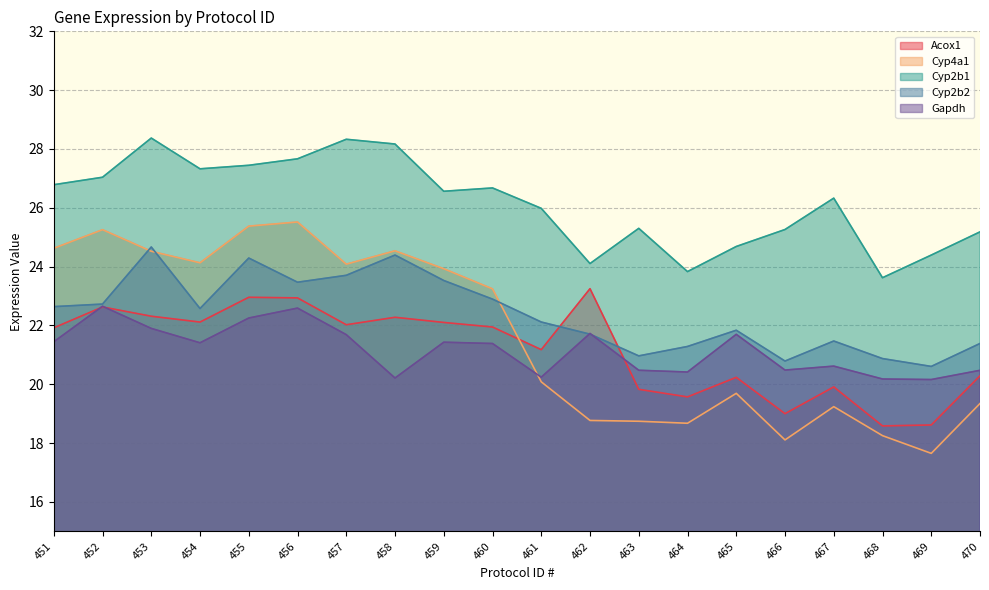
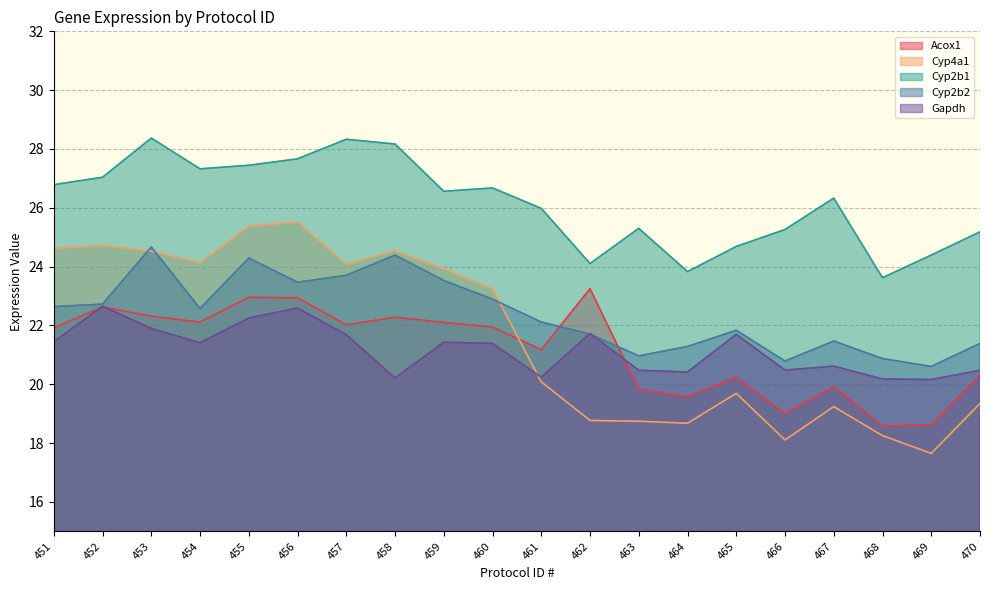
  {
    "Acox1": {
      "451": 21.9,
      "453": 22.3,
      "454": 22.1,
      "455": 23.0,
      "456": 22.9,
      "457": 22.0,
      "458": 22.3,
      "459": 22.1,
      "460": 21.9,
      "461": 21.2,
      "462": 23.3,
      "463": 19.8,
      "464": 19.6,
      "465": 20.2,
      "466": 19.0,
      "467": 19.9,
      "468": 18.6,
      "469": 18.6,
      "470": 20.3
    },
    "Cyp4a1": {
      "451": 24.6,
-     "452": 25.3,
+     "452": 24.7,
      "453": 24.5,
      "454": 24.1,
      "455": 25.4,
      "456": 25.5,
      "457": 24.1,
      "458": 24.5,
      "459": 23.9,
      "460": 23.2,
      "461": 20.1,
      "462": 18.8,
      "463": 18.7,
      "464": 18.7,
      "465": 19.7,
      "466": 18.1,
      "467": 19.2,
      "468": 18.3,
      "469": 17.7,
      "470": 19.3
    }
  }
